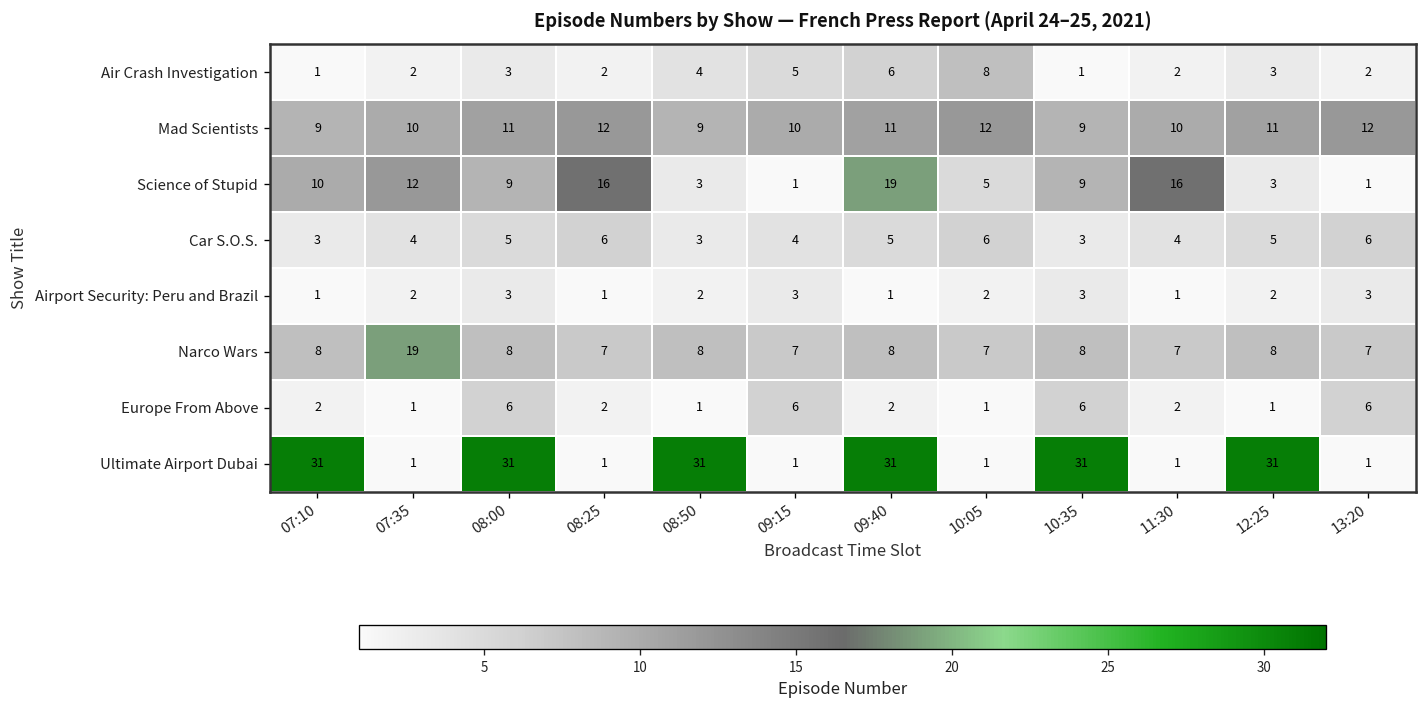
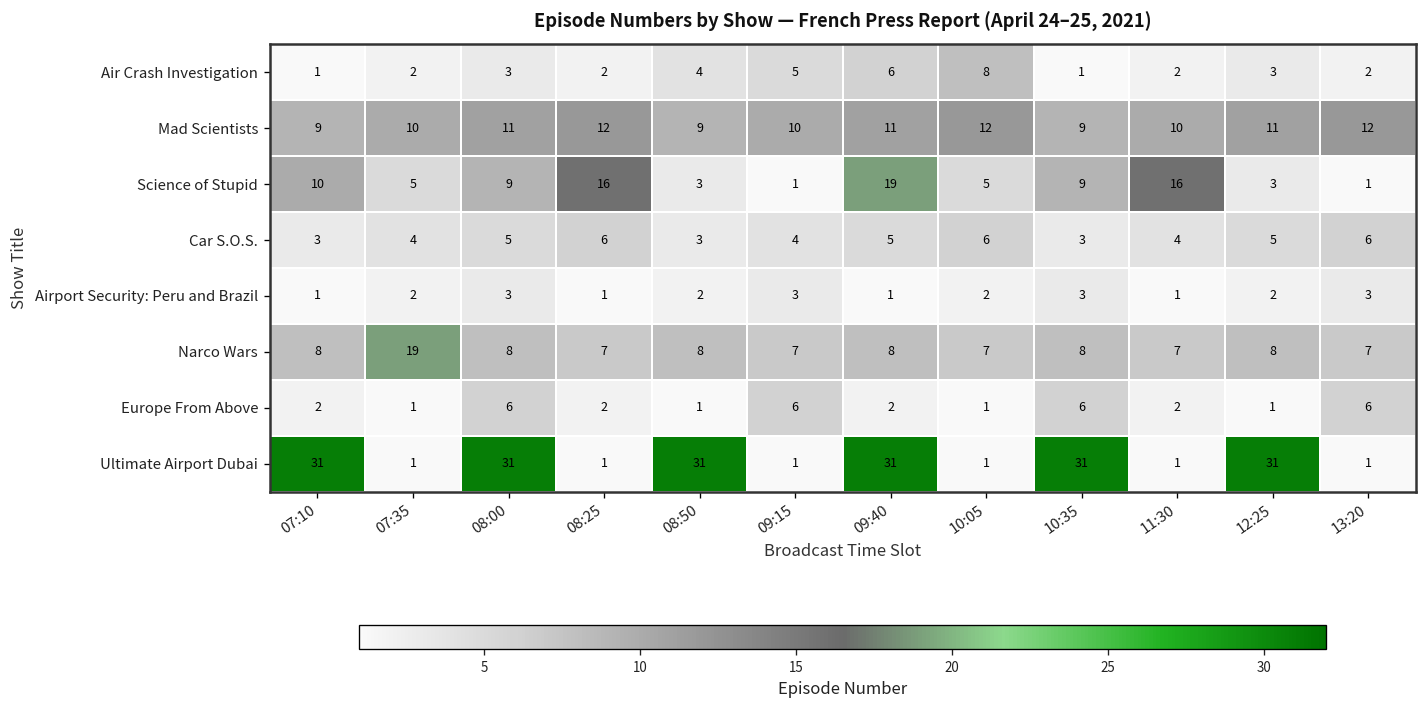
  {
    "Air Crash Investigation": {
      "07:10": 1,
      "07:35": 2,
      "08:00": 3,
      "08:25": 2,
      "08:50": 4,
      "09:15": 5,
      "09:40": 6,
      "10:05": 8,
      "10:35": 1,
      "11:30": 2,
      "12:25": 3,
      "13:20": 2
    },
    "Mad Scientists": {
      "07:10": 9,
      "07:35": 10,
      "08:00": 11,
      "08:25": 12,
      "08:50": 9,
      "09:15": 10,
      "09:40": 11,
      "10:05": 12,
      "10:35": 9,
      "11:30": 10,
      "12:25": 11,
      "13:20": 12
    },
    "Science of Stupid": {
      "07:10": 10,
-     "07:35": 12,
+     "07:35": 5,
      "08:00": 9,
      "08:25": 16,
      "08:50": 3,
      "09:15": 1,
      "09:40": 19,
      "10:05": 5,
      "10:35": 9,
      "11:30": 16,
      "12:25": 3,
      "13:20": 1
    },
    "Car S.O.S.": {
      "07:10": 3,
      "07:35": 4,
      "08:00": 5,
      "08:25": 6,
      "08:50": 3,
      "09:15": 4,
      "09:40": 5,
      "10:05": 6,
      "10:35": 3,
      "11:30": 4,
      "12:25": 5,
      "13:20": 6
    },
    "Airport Security: Peru and Brazil": {
      "07:10": 1,
      "07:35": 2,
      "08:00": 3,
      "08:25": 1,
      "08:50": 2,
      "09:15": 3,
      "09:40": 1,
      "10:05": 2,
      "10:35": 3,
      "11:30": 1,
      "12:25": 2,
      "13:20": 3
    },
    "Narco Wars": {
      "07:10": 8,
      "07:35": 19,
      "08:00": 8,
      "08:25": 7,
      "08:50": 8,
      "09:15": 7,
      "09:40": 8,
      "10:05": 7,
      "10:35": 8,
      "11:30": 7,
      "12:25": 8,
      "13:20": 7
    },
    "Europe From Above": {
      "07:10": 2,
      "07:35": 1,
      "08:00": 6,
      "08:25": 2,
      "08:50": 1,
      "09:15": 6,
      "09:40": 2,
      "10:05": 1,
      "10:35": 6,
      "11:30": 2,
      "12:25": 1,
      "13:20": 6
    },
    "Ultimate Airport Dubai": {
      "07:10": 31,
      "07:35": 1,
      "08:00": 31,
      "08:25": 1,
      "08:50": 31,
      "09:15": 1,
      "09:40": 31,
      "10:05": 1,
      "10:35": 31,
      "11:30": 1,
      "12:25": 31,
      "13:20": 1
    }
  }
